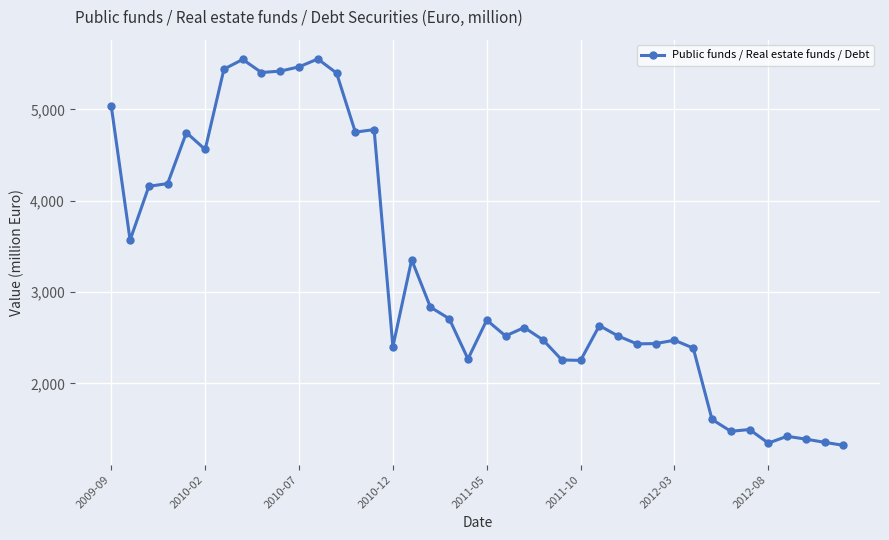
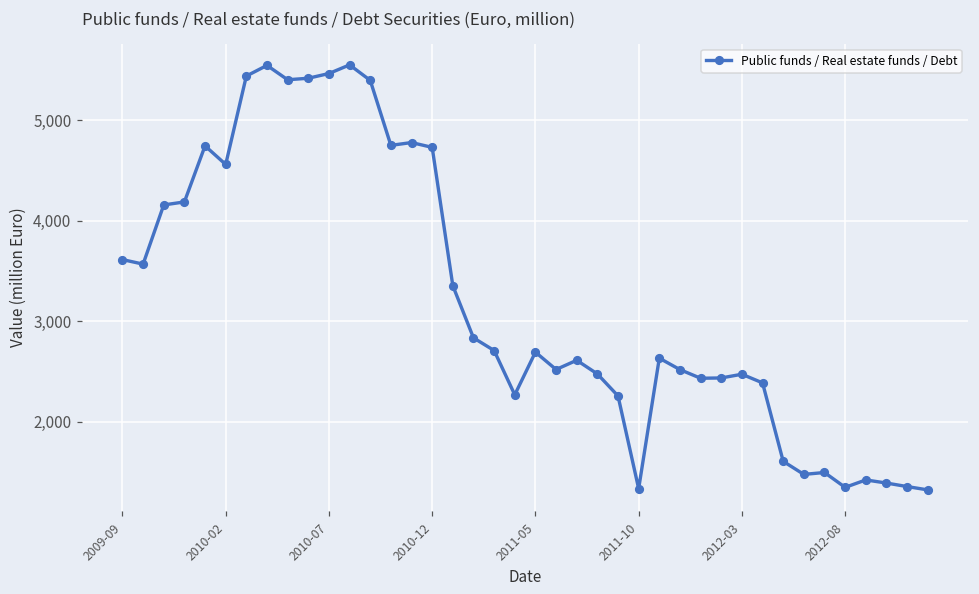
  {
-   "2009-09": "5,000",
+   "2009-09": "3,600",
    "2010-02": "4,600",
    "2010-07": "5,500",
-   "2010-12": "2,400",
+   "2010-12": "4,700",
    "2011-05": "2,700",
-   "2011-10": "2,300",
+   "2011-10": "1,300",
    "2012-03": "2,500",
    "2012-08": "1,300"
  }
